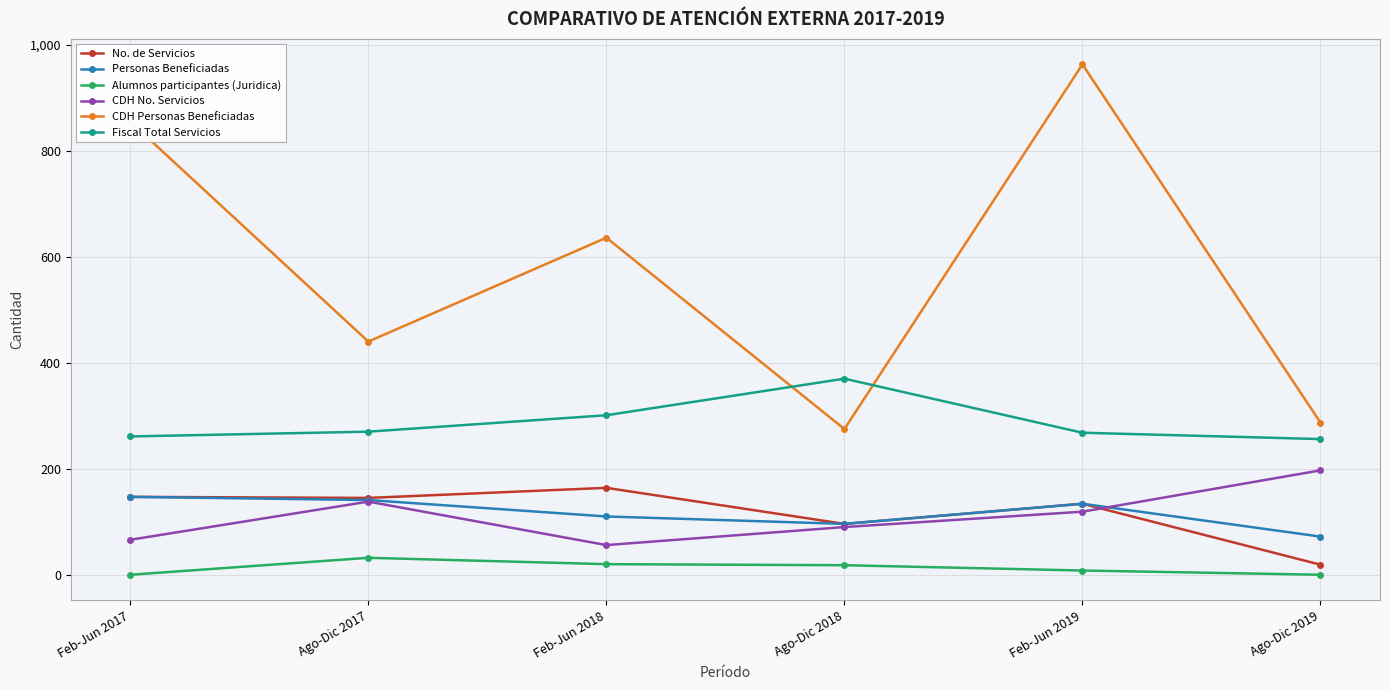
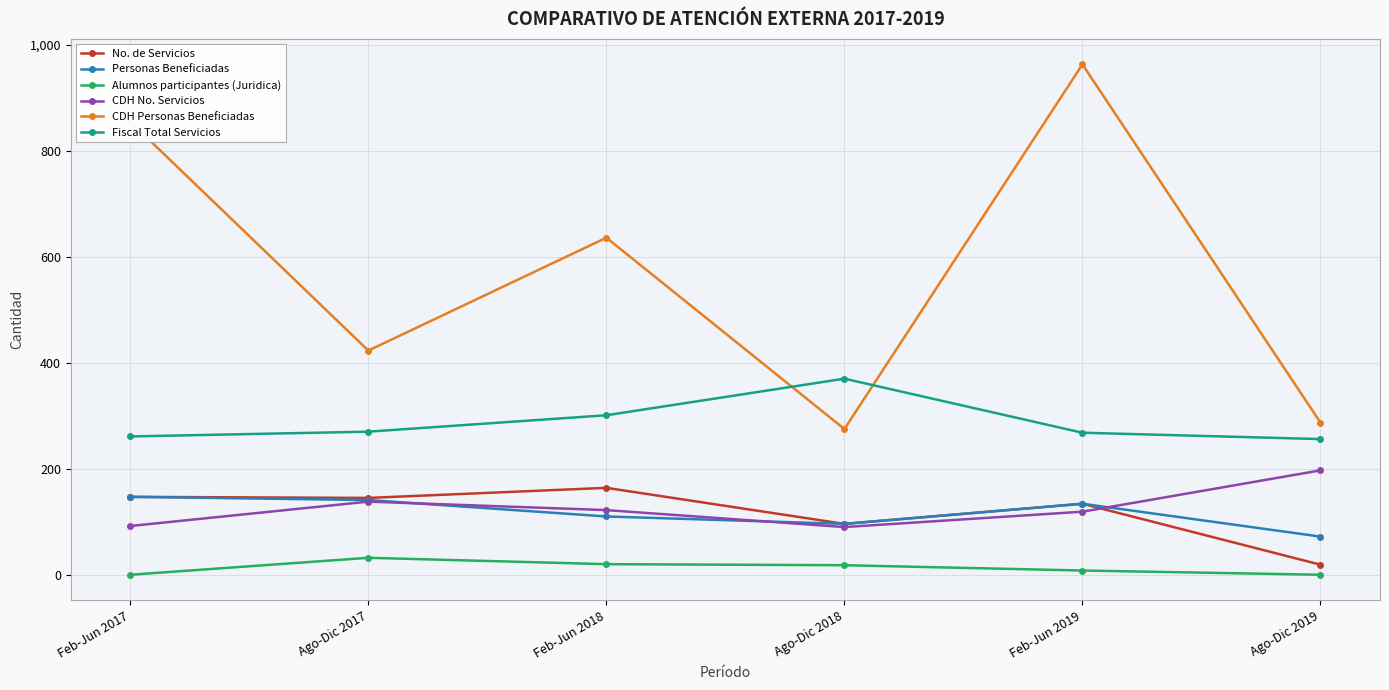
  {
    "No. de Servicios": {
      "Feb-Jun 2018": 160,
      "Ago-Dic 2019": 20
    },
    "Personas Beneficiadas": {
      "Feb-Jun 2018": 110,
      "Ago-Dic 2019": 70
    },
    "CDH No. Servicios": {
-     "Feb-Jun 2017": 70,
-     "Feb-Jun 2018": 60,
+     "Feb-Jun 2017": 90,
+     "Feb-Jun 2018": 120,
      "Ago-Dic 2018": 90,
      "Feb-Jun 2019": 120,
      "Ago-Dic 2019": 200
    },
    "CDH Personas Beneficiadas": {
-     "Ago-Dic 2017": 440,
+     "Ago-Dic 2017": 420,
      "Feb-Jun 2018": 640,
      "Ago-Dic 2018": 280,
      "Feb-Jun 2019": 960,
      "Ago-Dic 2019": 290
    }
  }
